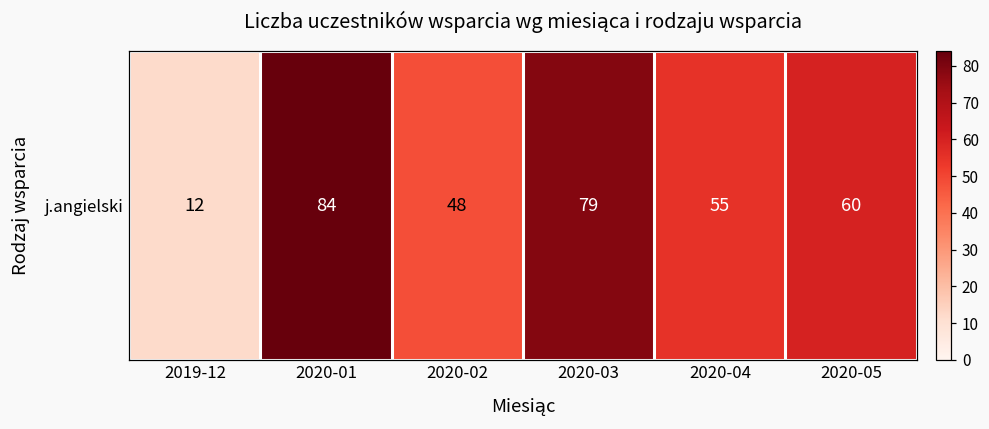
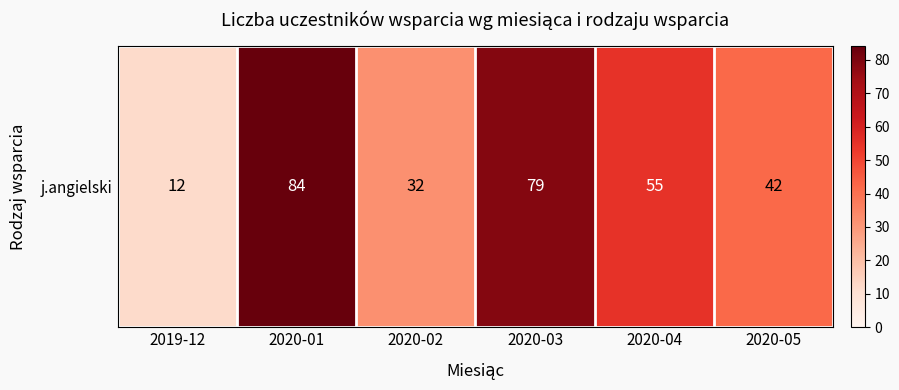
  {
    "j.angielski": {
      "2019-12": 12,
      "2020-01": 84,
-     "2020-02": 48,
+     "2020-02": 32,
      "2020-03": 79,
      "2020-04": 55,
-     "2020-05": 60
+     "2020-05": 42
    }
  }
